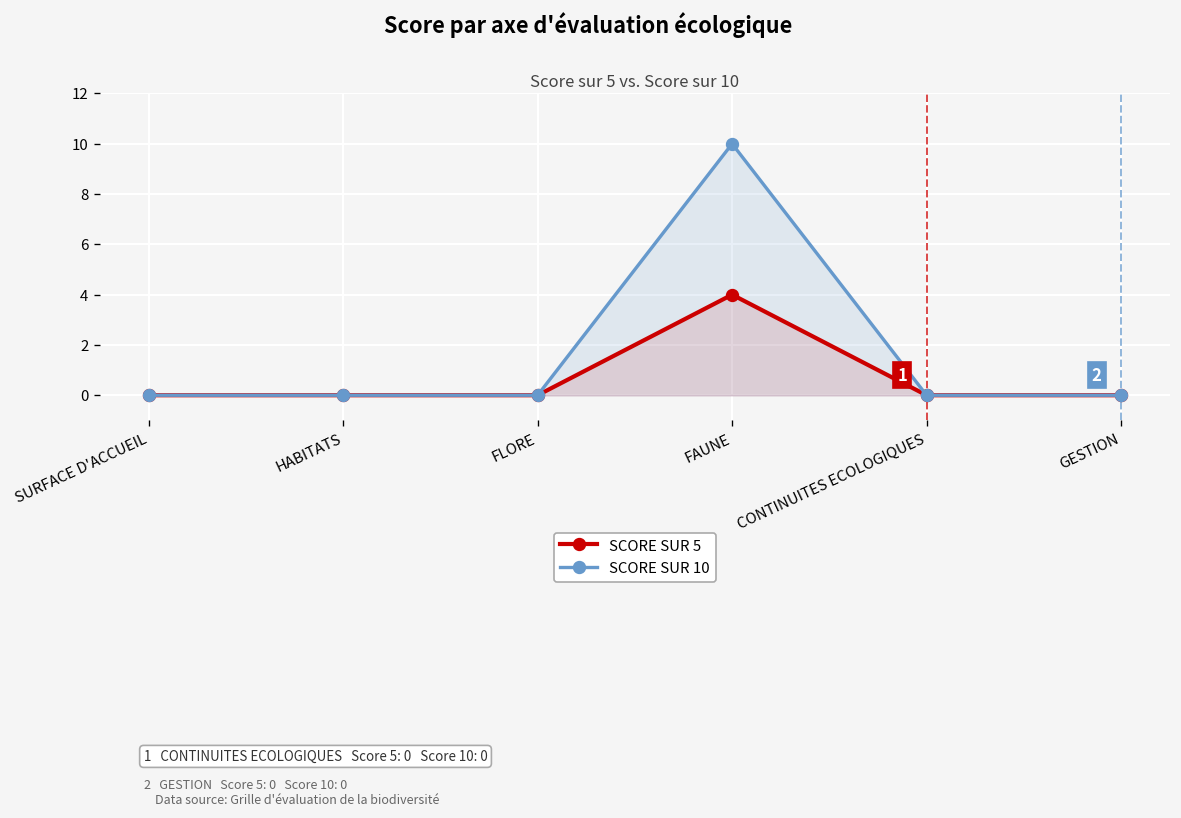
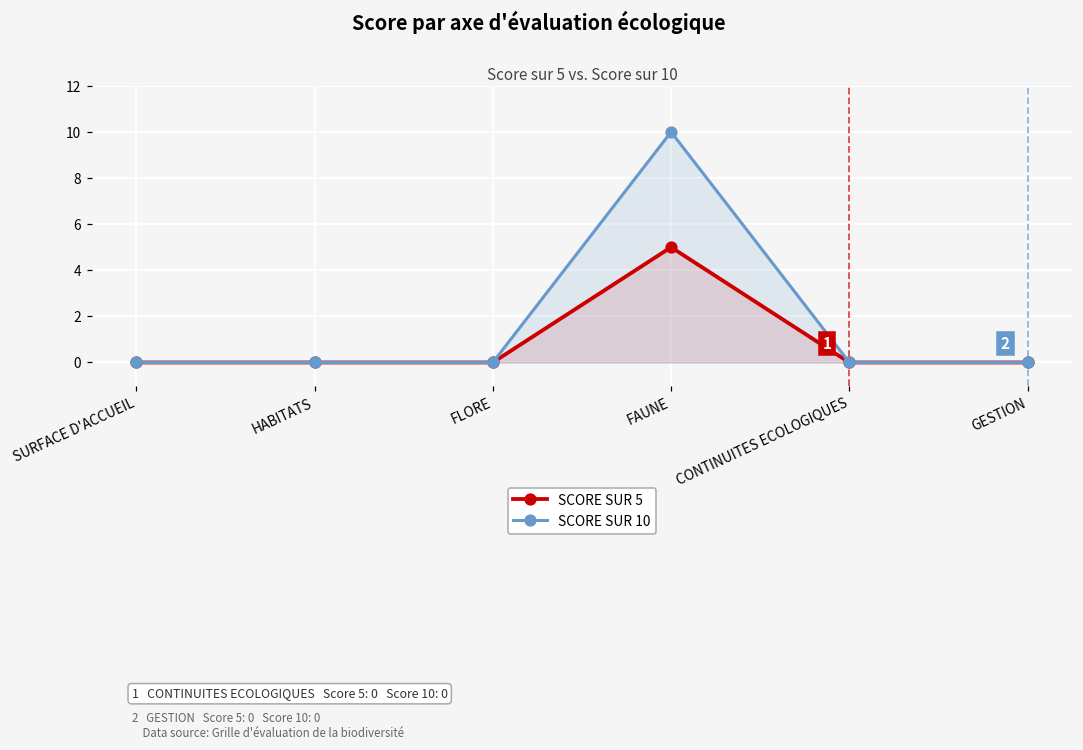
  {
    "SCORE SUR 5": {
-     "FAUNE": 4
+     "FAUNE": 5
    },
    "SCORE SUR 10": {
      "FAUNE": 10
    }
  }
